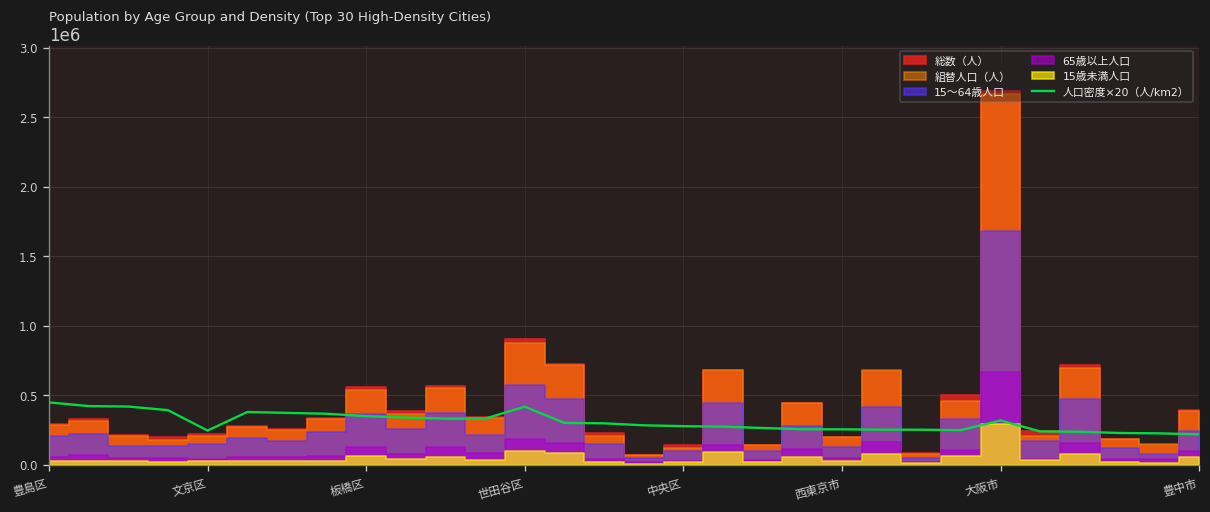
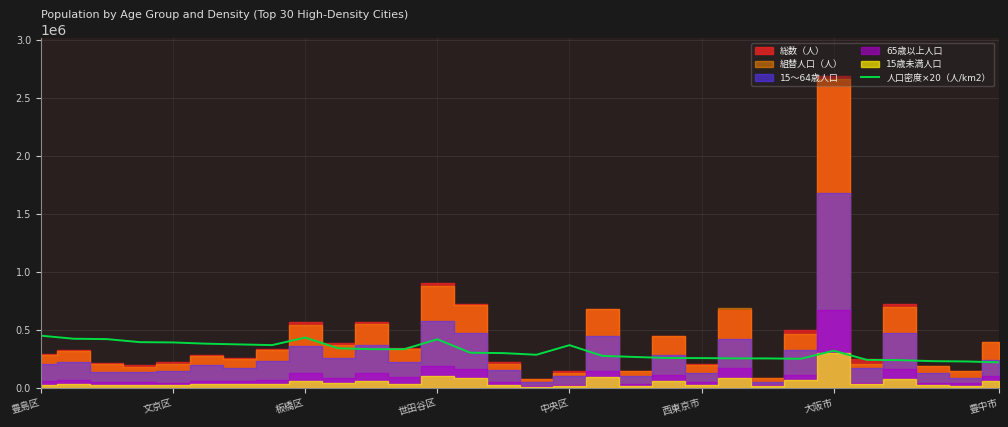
  {
    "人口密度×20（人/km2）": {
      "豊島区": 450000,
-     "文京区": 240000,
-     "板橋区": 350000,
+     "文京区": 390000,
+     "板橋区": 430000,
      "世田谷区": 420000,
-     "中央区": 280000,
+     "中央区": 370000,
      "西東京市": 250000,
      "大阪市": 320000,
      "豊中市": 220000
    }
  }
